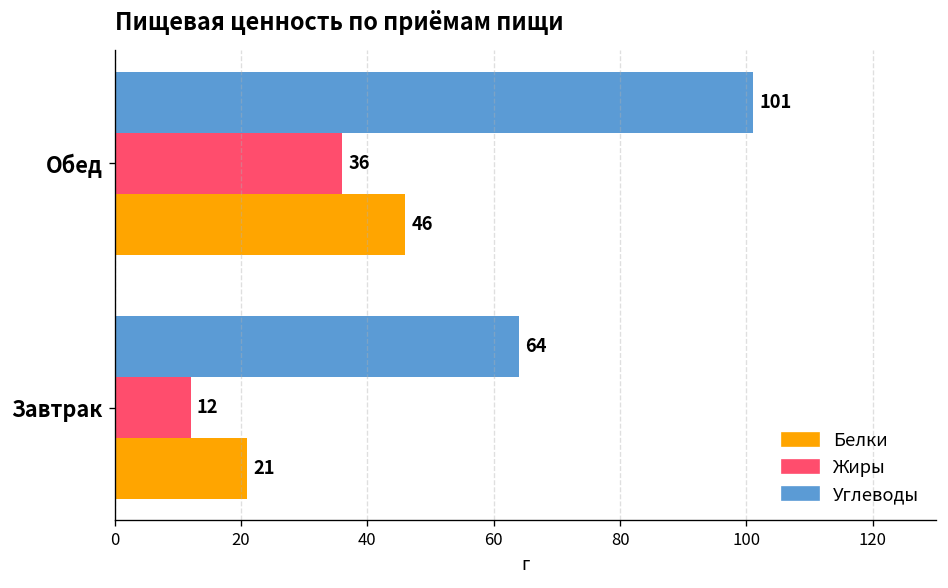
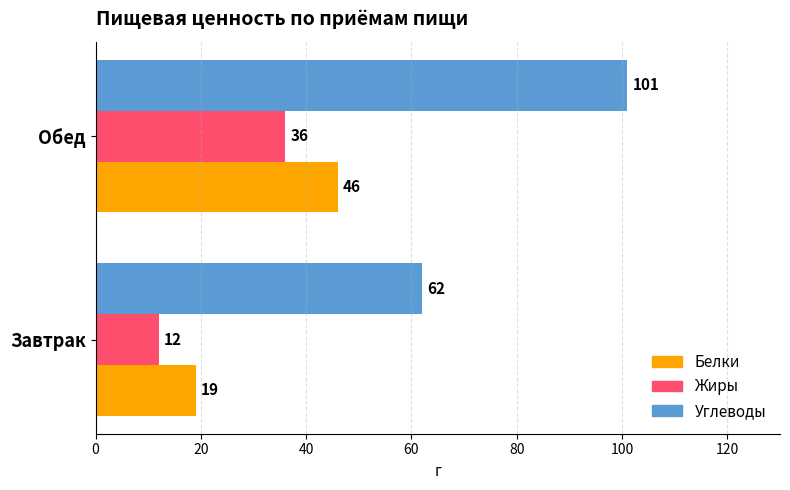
  {
    "Белки": {
      "Обед": 46,
-     "Завтрак": 21
+     "Завтрак": 19
    },
    "Жиры": {
      "Обед": 36,
      "Завтрак": 12
    },
    "Углеводы": {
      "Обед": 101,
-     "Завтрак": 64
+     "Завтрак": 62
    }
  }
